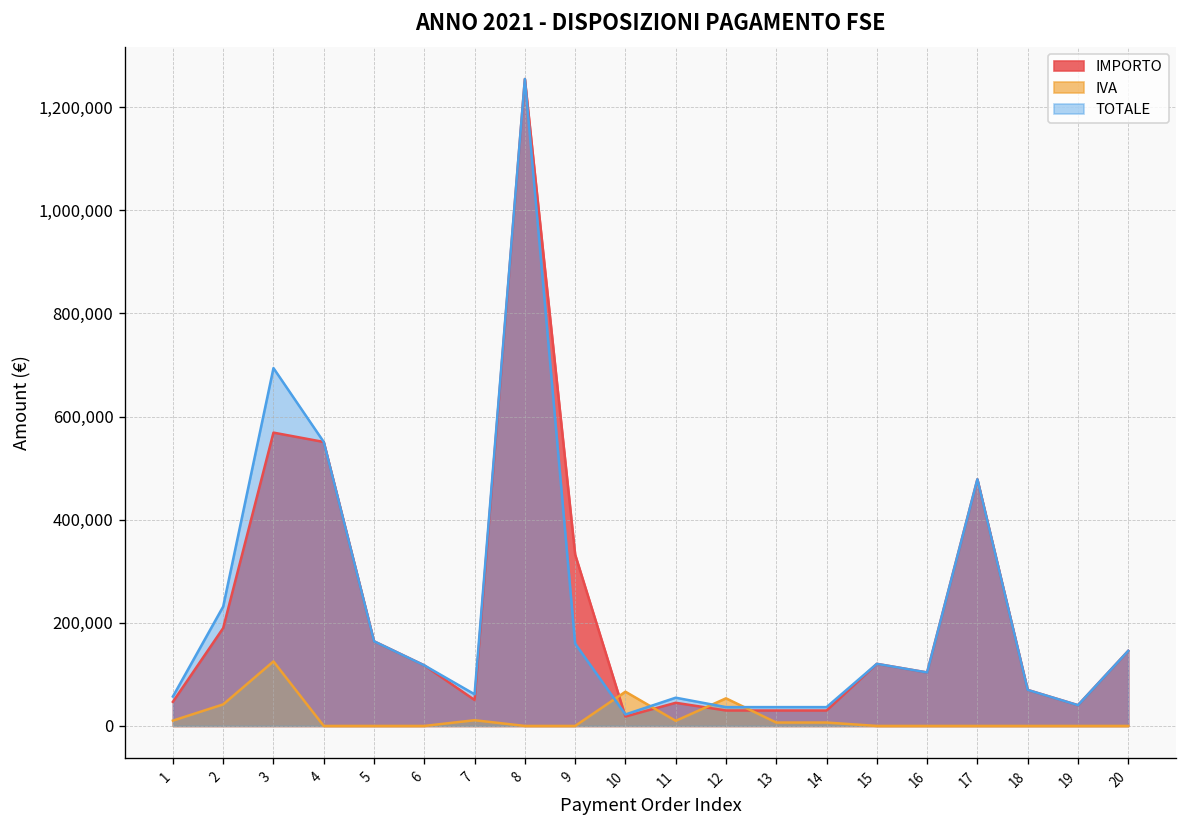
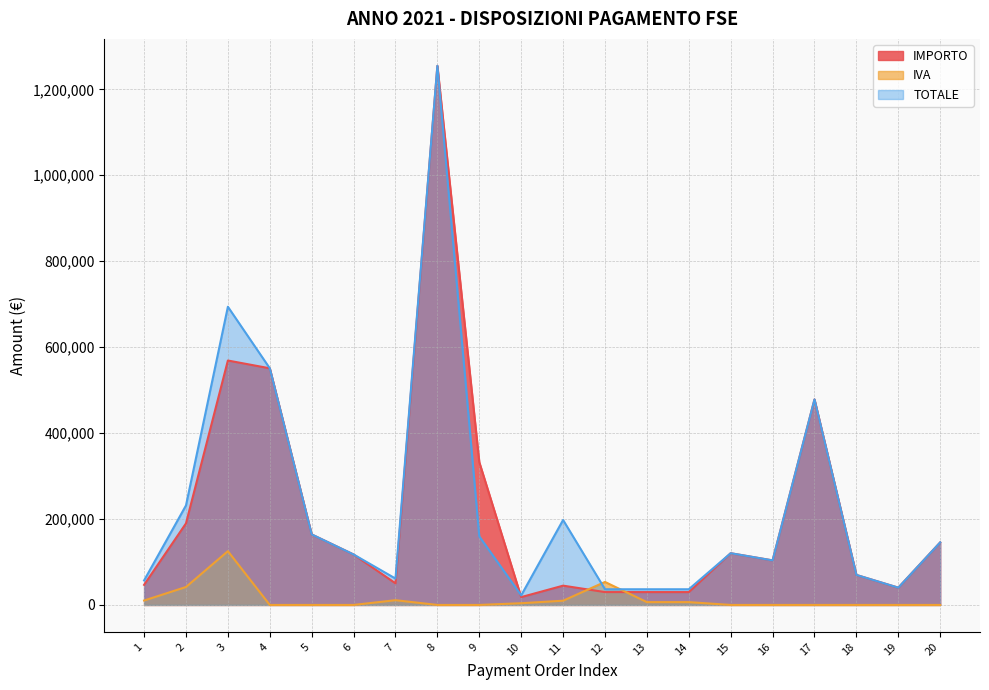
  {
    "IMPORTO": {
      "1": "50,000",
      "2": "190,000",
      "3": "570,000",
      "7": "50,000",
      "9": "330,000",
      "11": "40,000",
      "12": "30,000",
      "13": "30,000",
      "14": "30,000"
    },
    "IVA": {
      "1": "10,000",
      "2": "40,000",
      "3": "130,000",
      "4": "0",
      "5": "0",
      "6": "0",
      "7": "10,000",
      "8": "0",
      "9": "0",
-     "10": "70,000",
+     "10": "0",
      "11": "10,000",
      "12": "50,000",
      "13": "10,000",
      "14": "10,000",
      "15": "0",
      "16": "0",
      "17": "0",
      "18": "0",
      "19": "0",
      "20": "0"
    },
    "TOTALE": {
      "1": "60,000",
      "2": "230,000",
      "3": "690,000",
      "7": "60,000",
      "9": "160,000",
-     "11": "50,000",
+     "11": "200,000",
      "12": "40,000",
      "13": "40,000",
      "14": "40,000"
    }
  }
